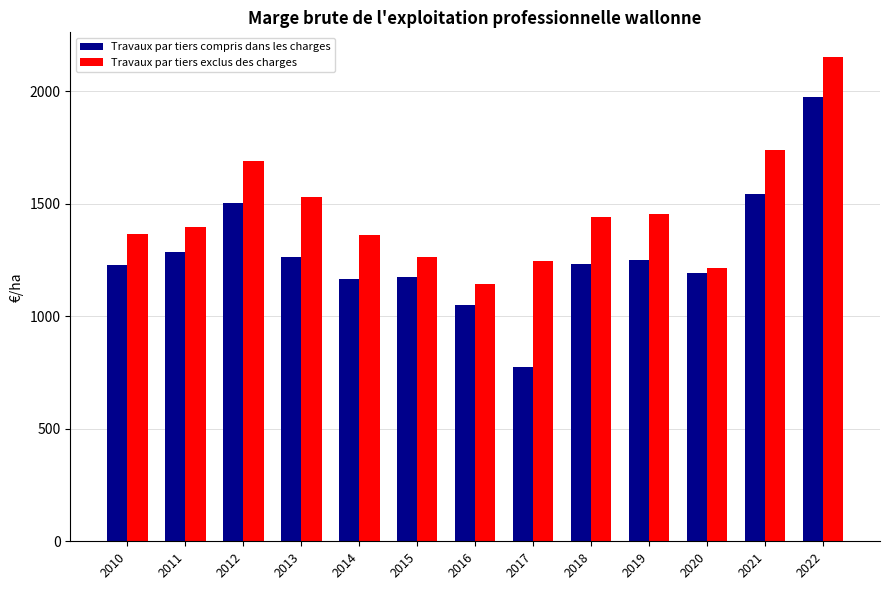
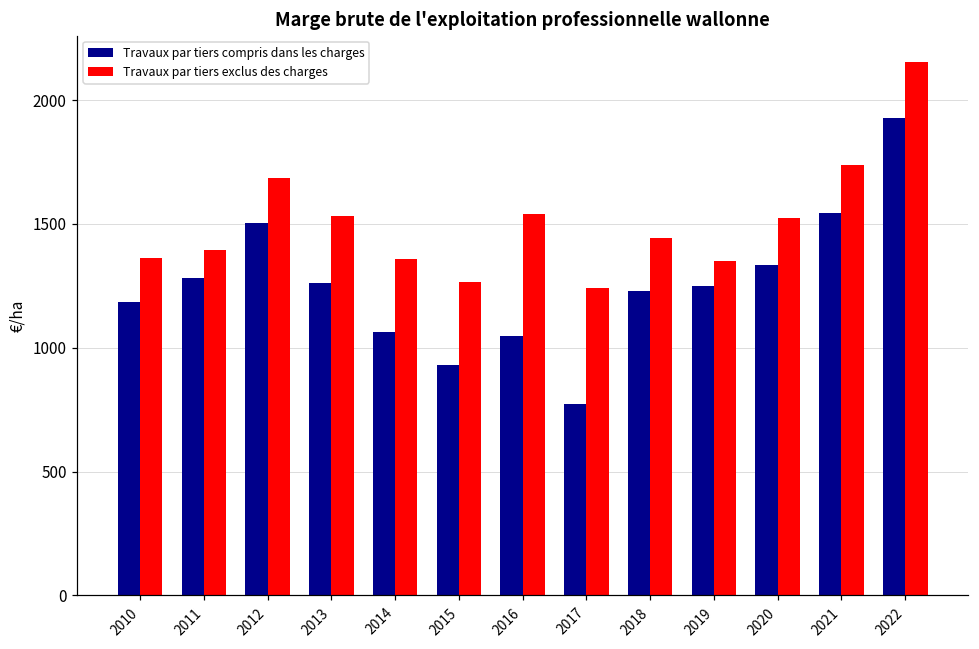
  {
    "Travaux par tiers compris dans les charges": {
-     "2010": 1230,
+     "2010": 1180,
      "2011": 1280,
      "2012": 1500,
      "2013": 1260,
-     "2014": 1160,
-     "2015": 1170,
+     "2014": 1060,
+     "2015": 930,
      "2016": 1050,
      "2017": 770,
      "2018": 1230,
      "2019": 1250,
-     "2020": 1190,
+     "2020": 1330,
      "2021": 1540,
-     "2022": 1970
+     "2022": 1930
    },
    "Travaux par tiers exclus des charges": {
      "2010": 1360,
      "2011": 1400,
      "2012": 1690,
      "2013": 1530,
      "2014": 1360,
      "2015": 1260,
-     "2016": 1140,
+     "2016": 1540,
      "2017": 1240,
      "2018": 1440,
-     "2019": 1450,
-     "2020": 1210,
+     "2019": 1350,
+     "2020": 1520,
      "2021": 1740,
      "2022": 2150
    }
  }
